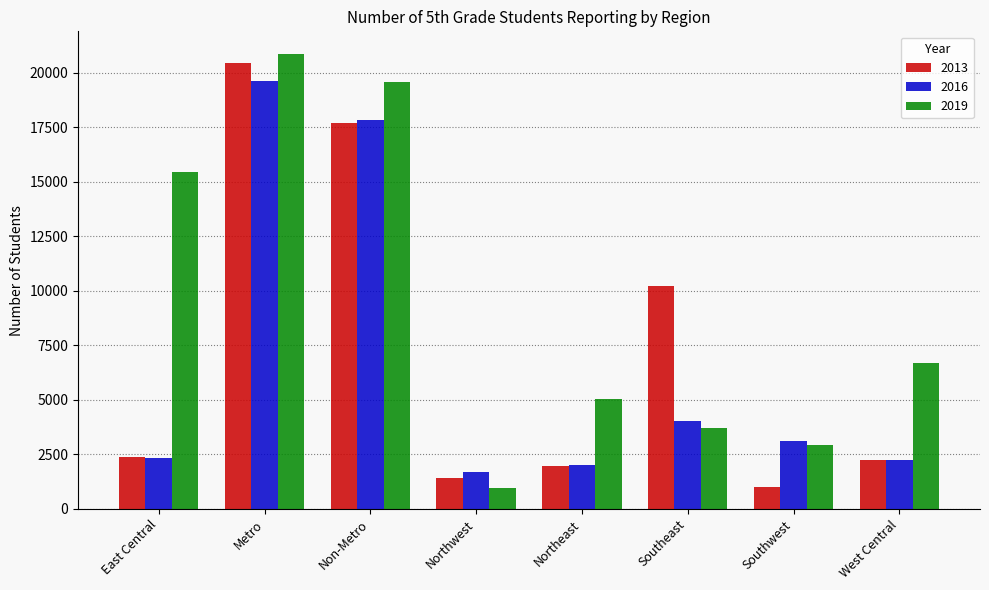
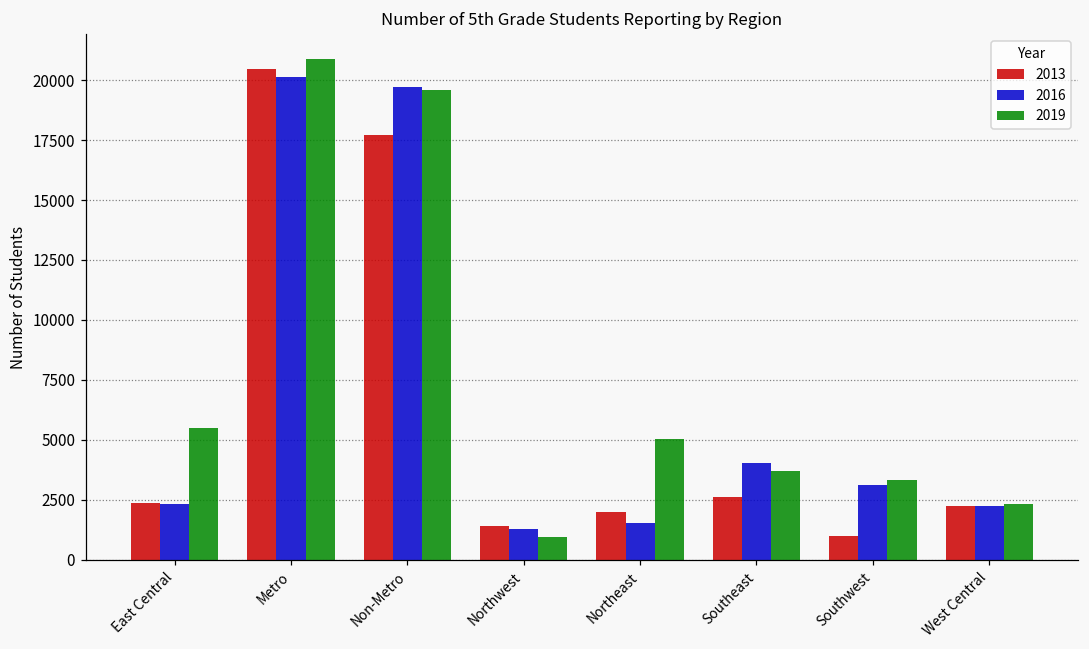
  {
    "2013": {
      "East Central": 2400,
      "Metro": 20500,
      "Non-Metro": 17700,
      "Northwest": 1400,
      "Northeast": 2000,
-     "Southeast": 10200,
+     "Southeast": 2600,
      "Southwest": 1000,
      "West Central": 2200
    },
    "2016": {
      "East Central": 2300,
-     "Metro": 19600,
-     "Non-Metro": 17800,
-     "Northwest": 1700,
-     "Northeast": 2000,
+     "Metro": 20100,
+     "Non-Metro": 19700,
+     "Northwest": 1300,
+     "Northeast": 1500,
      "Southeast": 4000,
      "Southwest": 3100,
      "West Central": 2300
    },
    "2019": {
-     "East Central": 15400,
+     "East Central": 5500,
      "Metro": 20900,
      "Non-Metro": 19600,
      "Northwest": 1000,
      "Northeast": 5000,
      "Southeast": 3700,
-     "Southwest": 3000,
-     "West Central": 6700
+     "Southwest": 3300,
+     "West Central": 2300
    }
  }
